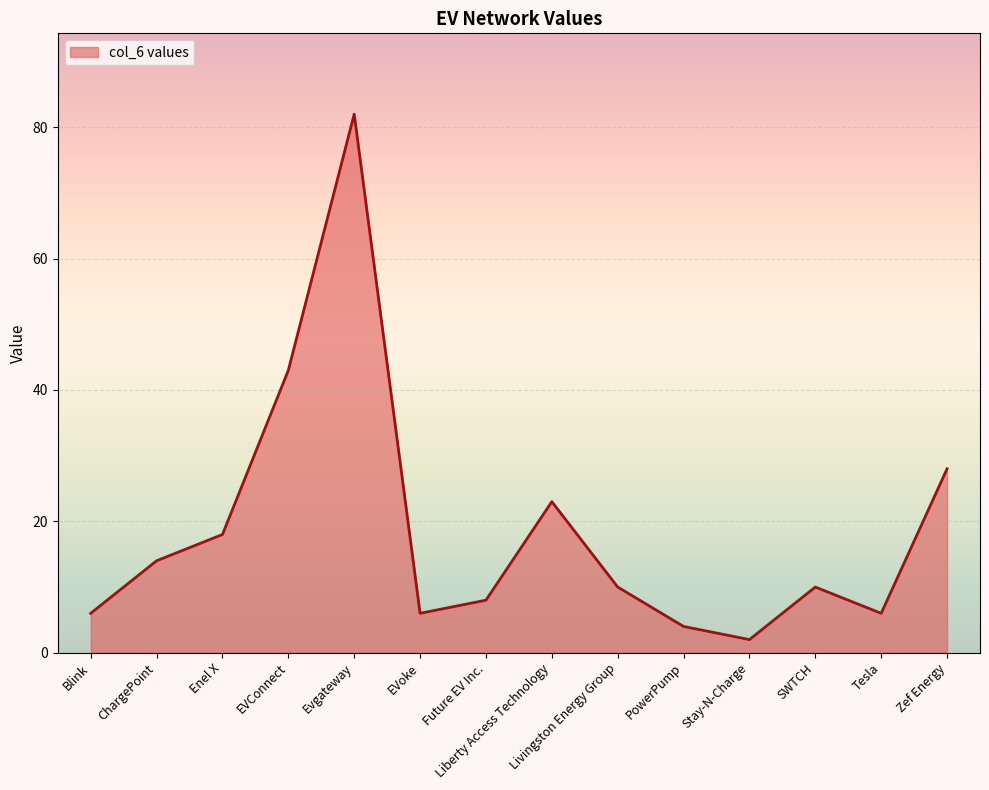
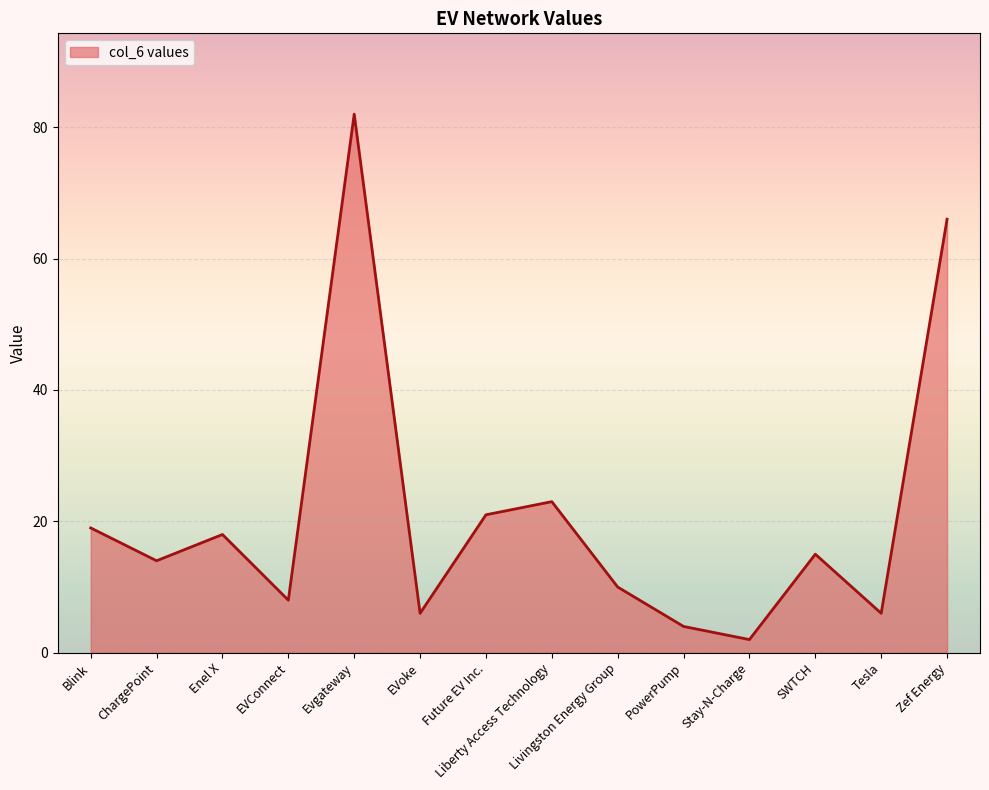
  {
-   "Blink": 6,
+   "Blink": 19,
    "ChargePoint": 14,
    "Enel X": 18,
-   "EVConnect": 43,
+   "EVConnect": 8,
    "Evgateway": 82,
    "EVoke": 6,
-   "Future EV Inc.": 8,
+   "Future EV Inc.": 21,
    "Liberty Access Technology": 23,
    "Livingston Energy Group": 10,
    "PowerPump": 4,
    "Stay-N-Charge": 2,
-   "SWTCH": 10,
+   "SWTCH": 15,
    "Tesla": 6,
-   "Zef Energy": 28
+   "Zef Energy": 66
  }
